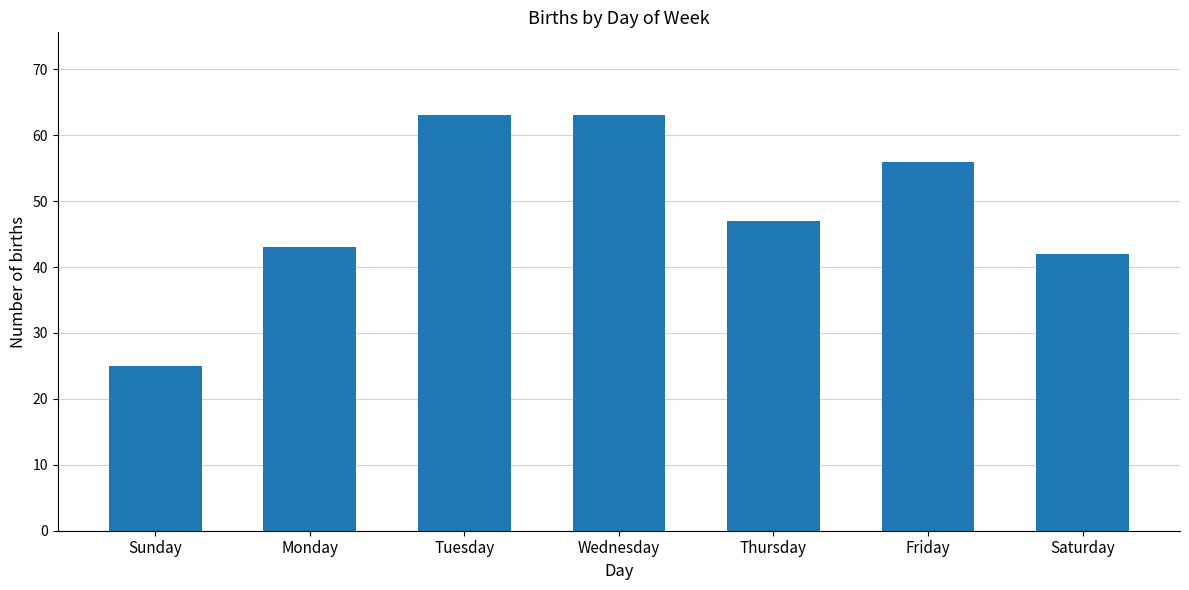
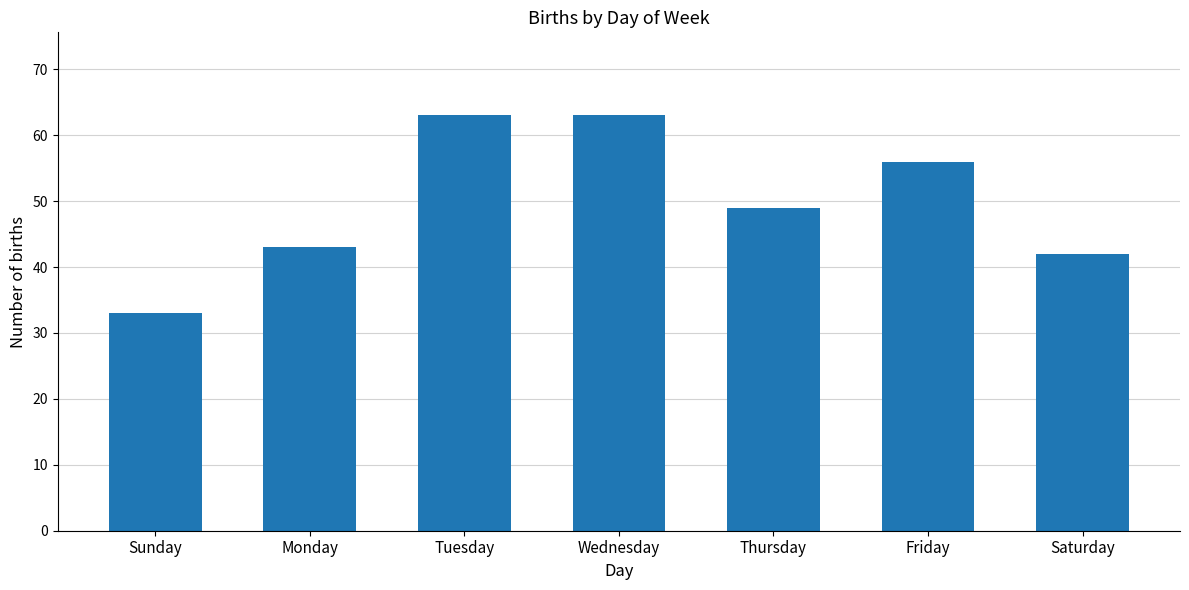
  {
-   "Sunday": 25,
+   "Sunday": 33,
    "Monday": 43,
    "Tuesday": 63,
    "Wednesday": 63,
-   "Thursday": 47,
+   "Thursday": 49,
    "Friday": 56,
    "Saturday": 42
  }
